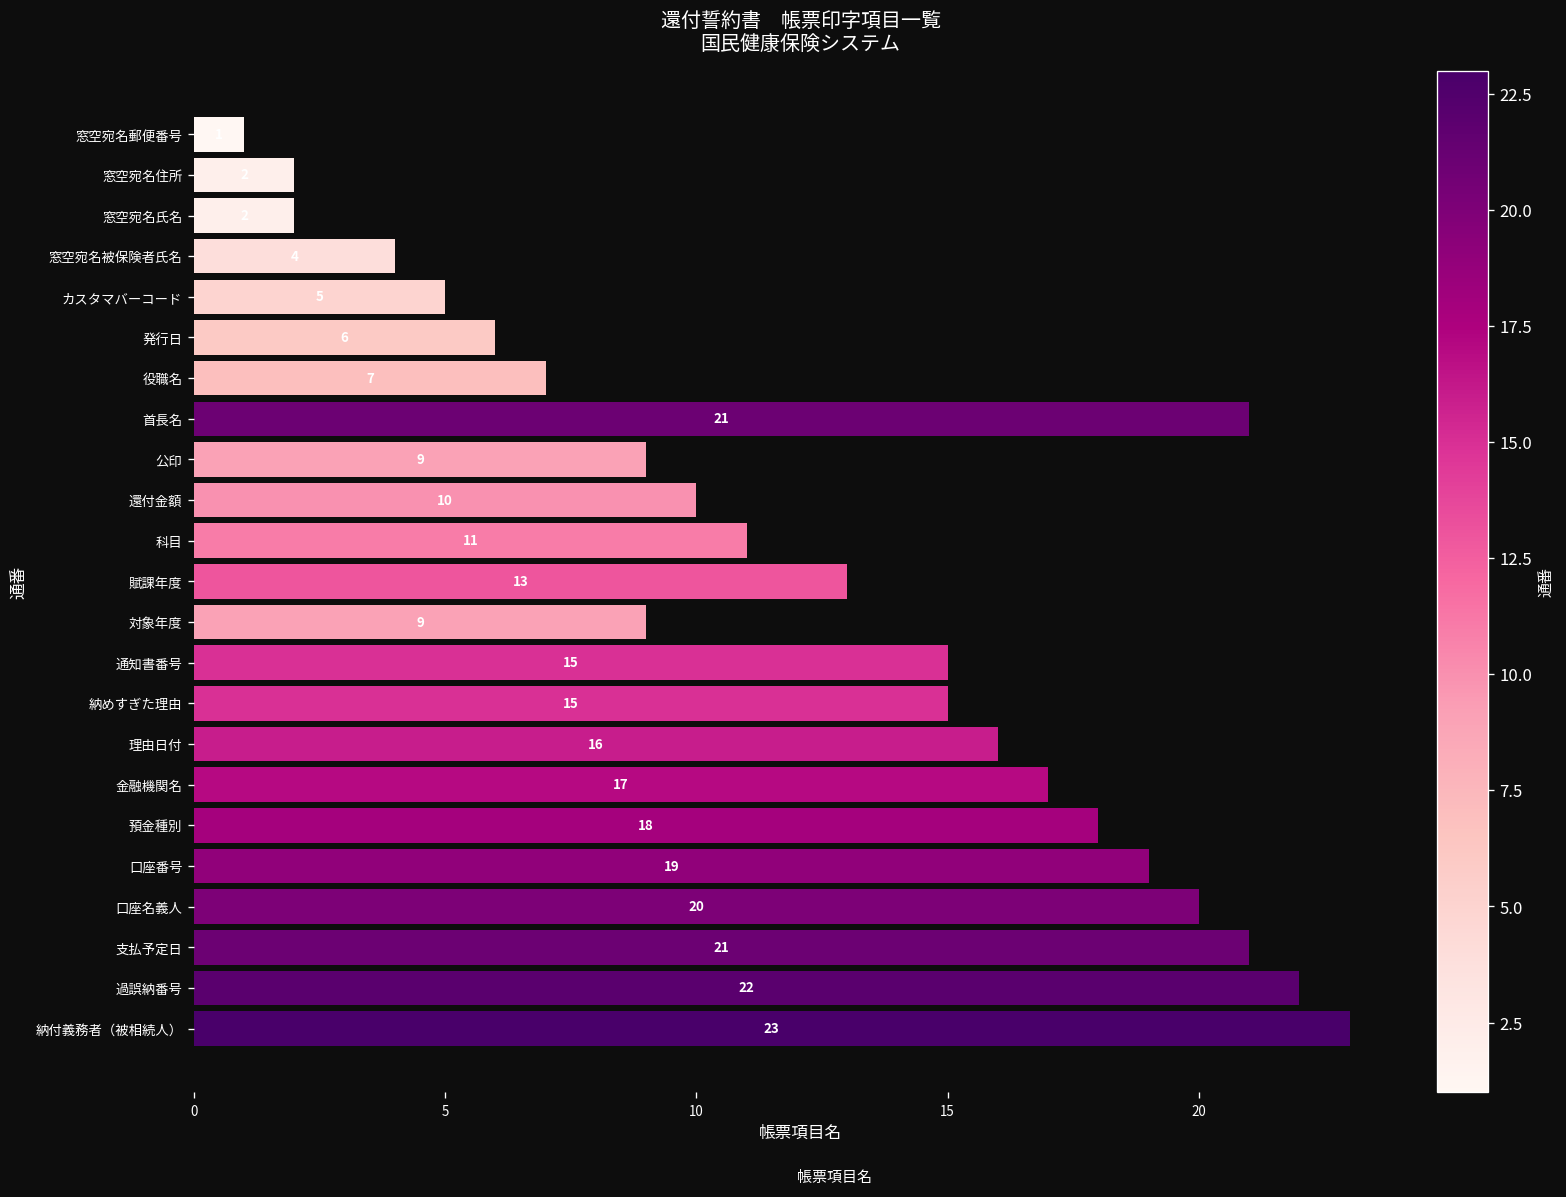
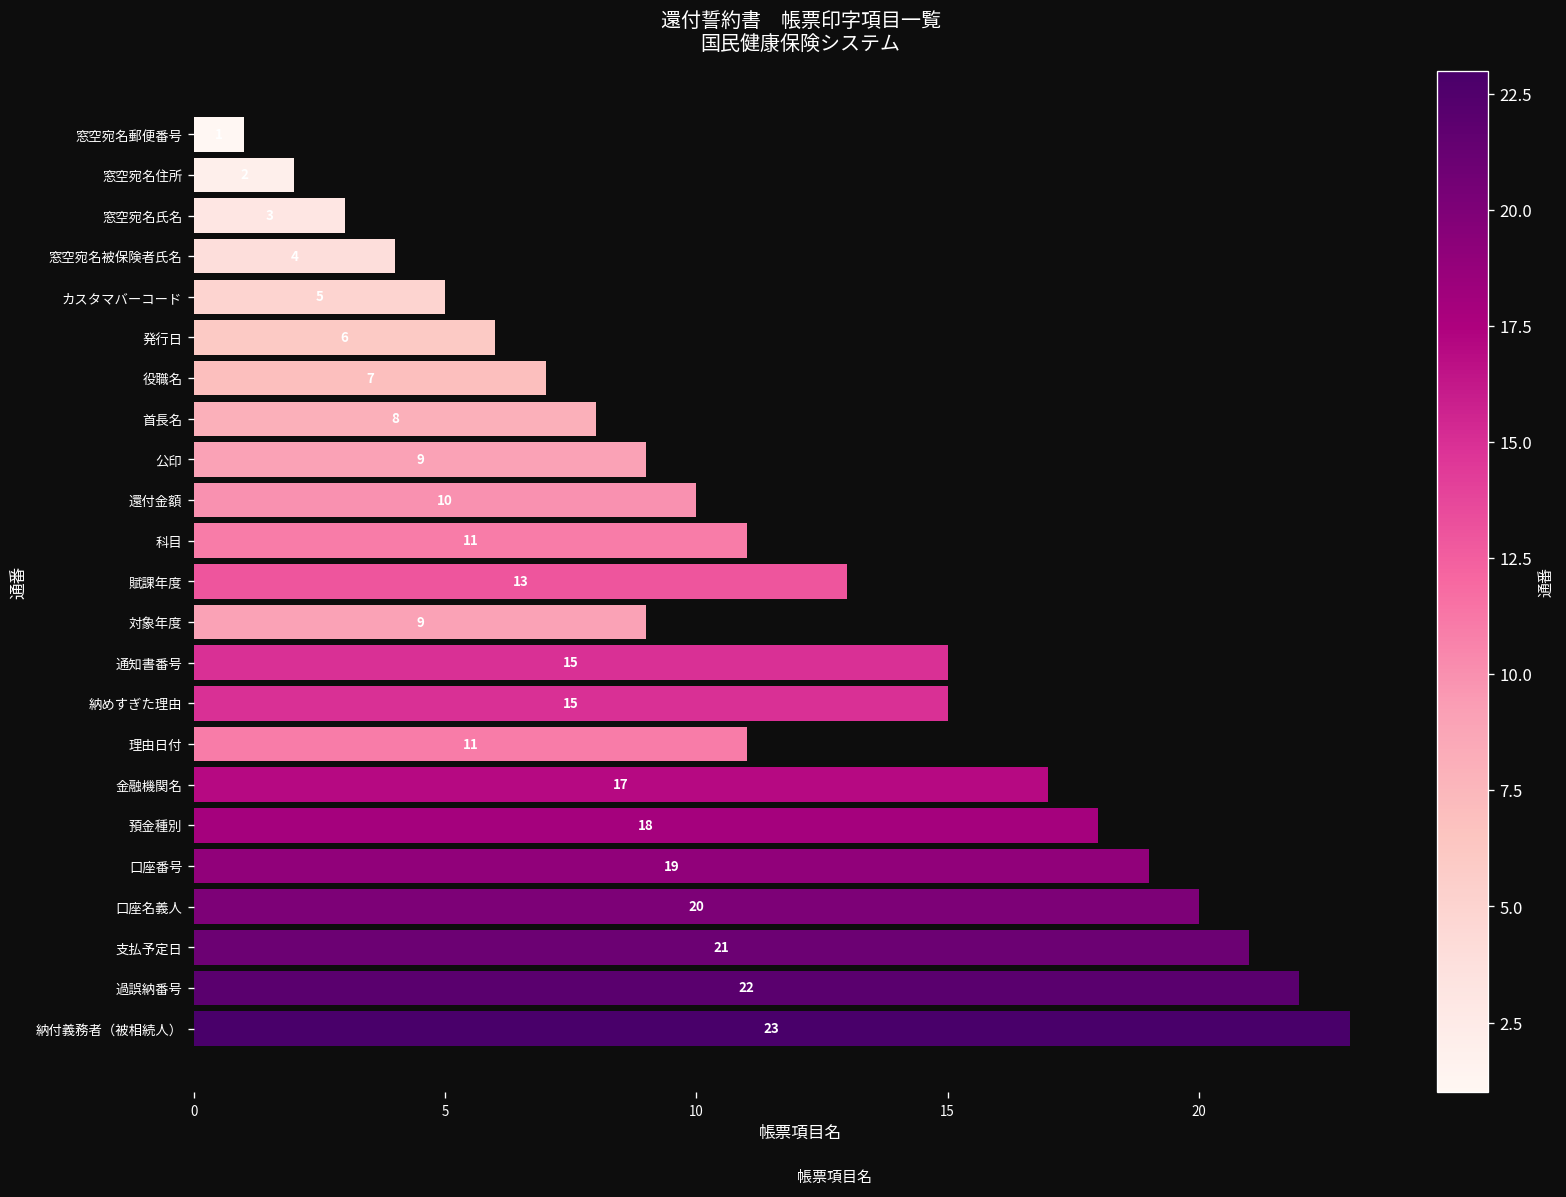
  {
-   "窓空宛名氏名": 2,
+   "窓空宛名氏名": 3,
    "発行日": 6,
    "役職名": 7,
-   "首長名": 21,
+   "首長名": 8,
    "公印": 9,
    "還付金額": 10,
    "科目": 11,
    "賦課年度": 13,
    "対象年度": 9,
    "通知書番号": 15,
    "納めすぎた理由": 15,
-   "理由日付": 16,
+   "理由日付": 11,
    "金融機関名": 17,
    "預金種別": 18,
    "口座番号": 19,
    "口座名義人": 20,
    "支払予定日": 21,
    "過誤納番号": 22,
    "納付義務者（被相続人）": 23
  }
